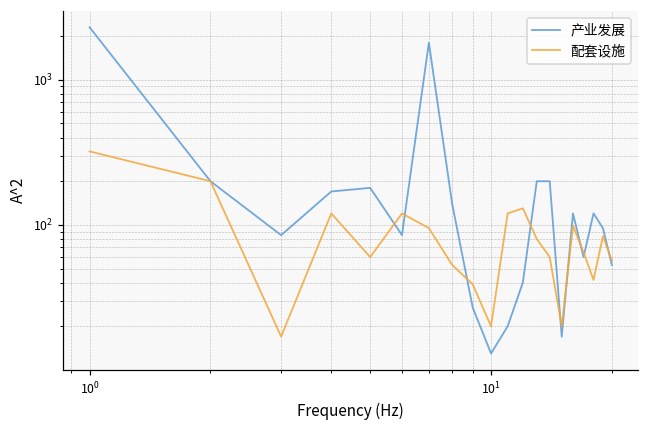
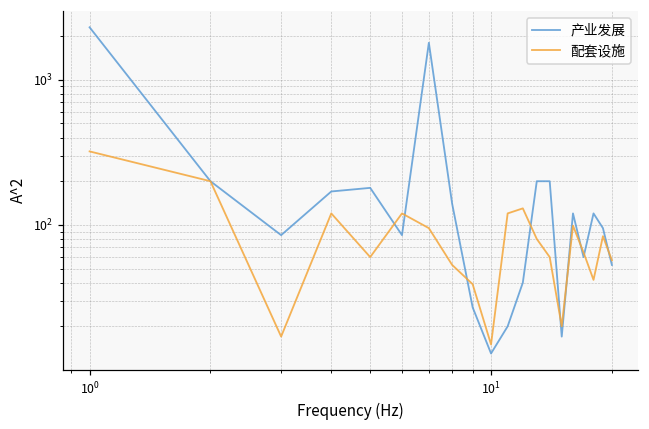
  {
    "产业发展": {
      "10^0": 2300,
      "10^1": 13
    },
    "配套设施": {
      "10^0": 320,
-     "10^1": 20
+     "10^1": 15
    }
  }
